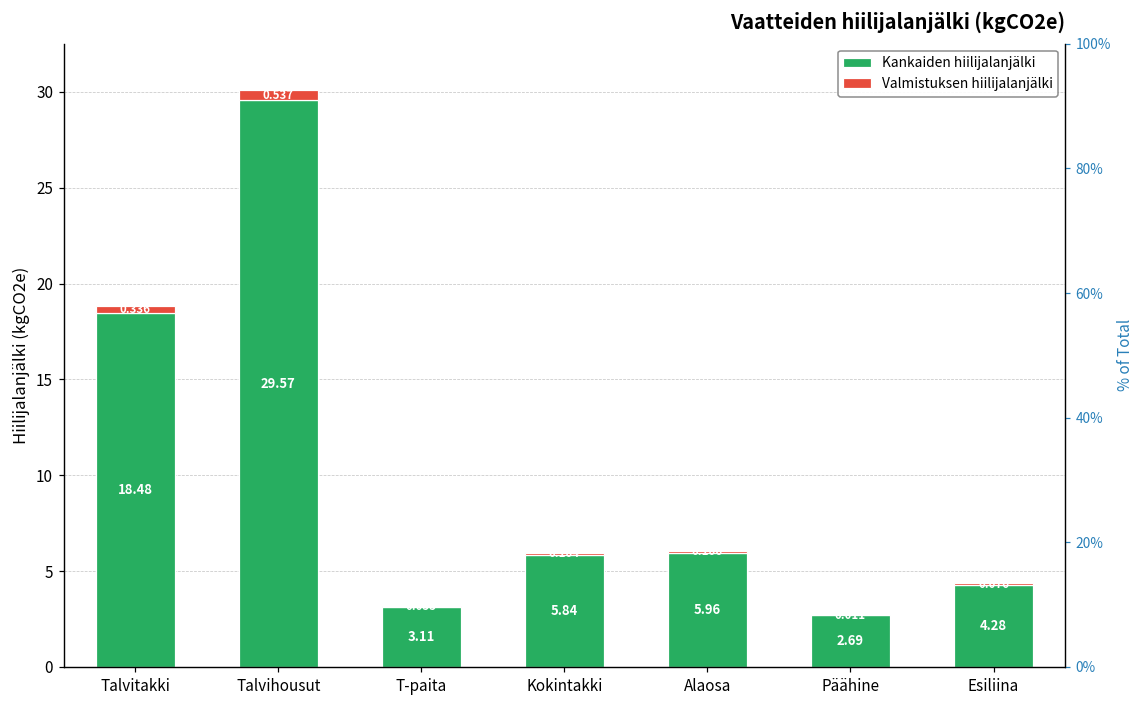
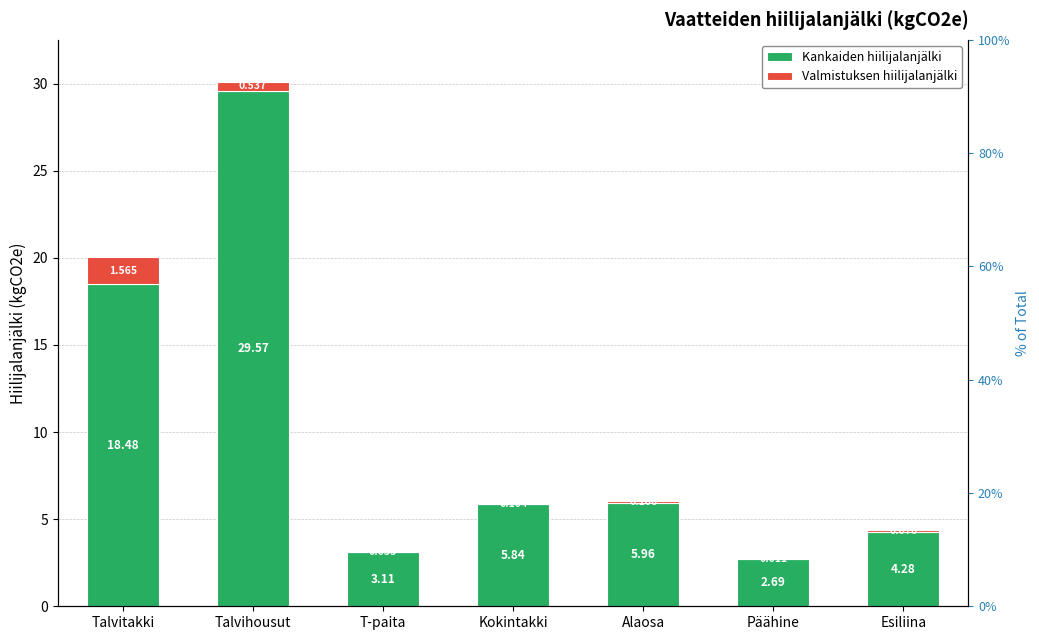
  {
    "Kankaiden hiilijalanjälki": {
      "Talvitakki": 18.48,
      "Talvihousut": 29.57,
      "T-paita": 3.11,
      "Kokintakki": 5.84,
      "Alaosa": 5.96,
      "Päähine": 2.69,
      "Esiliina": 4.28
    },
    "Valmistuksen hiilijalanjälki": {
-     "Talvitakki": 0.336,
+     "Talvitakki": 1.565,
      "Talvihousut": 0.537
    }
  }
